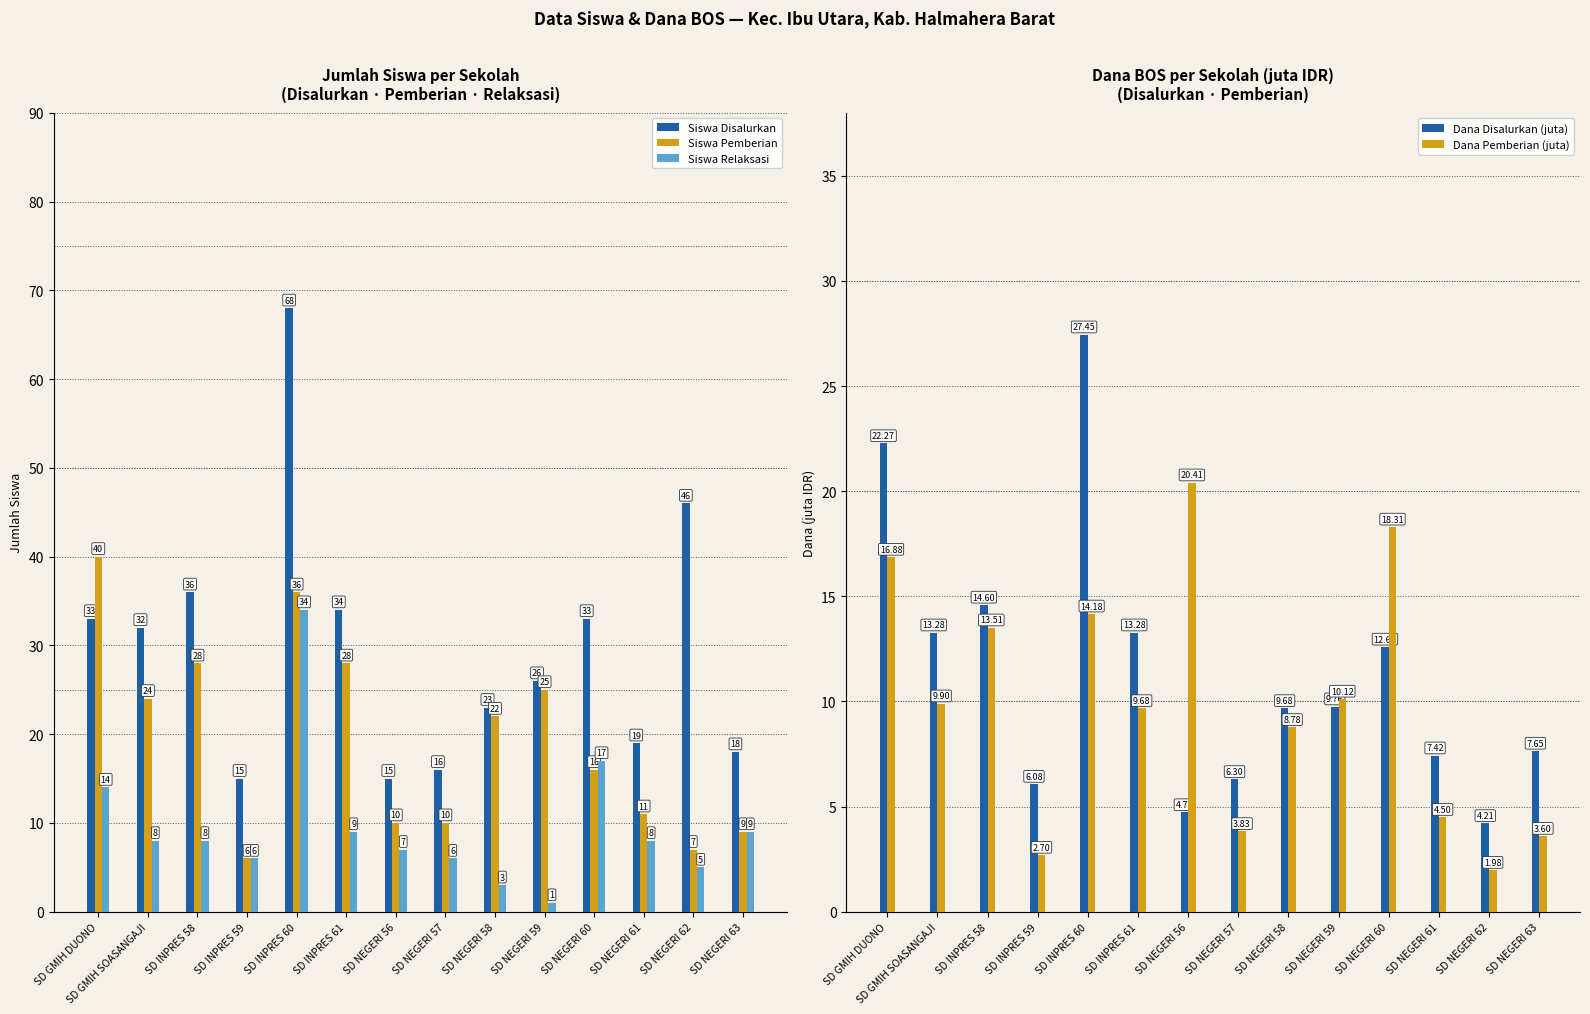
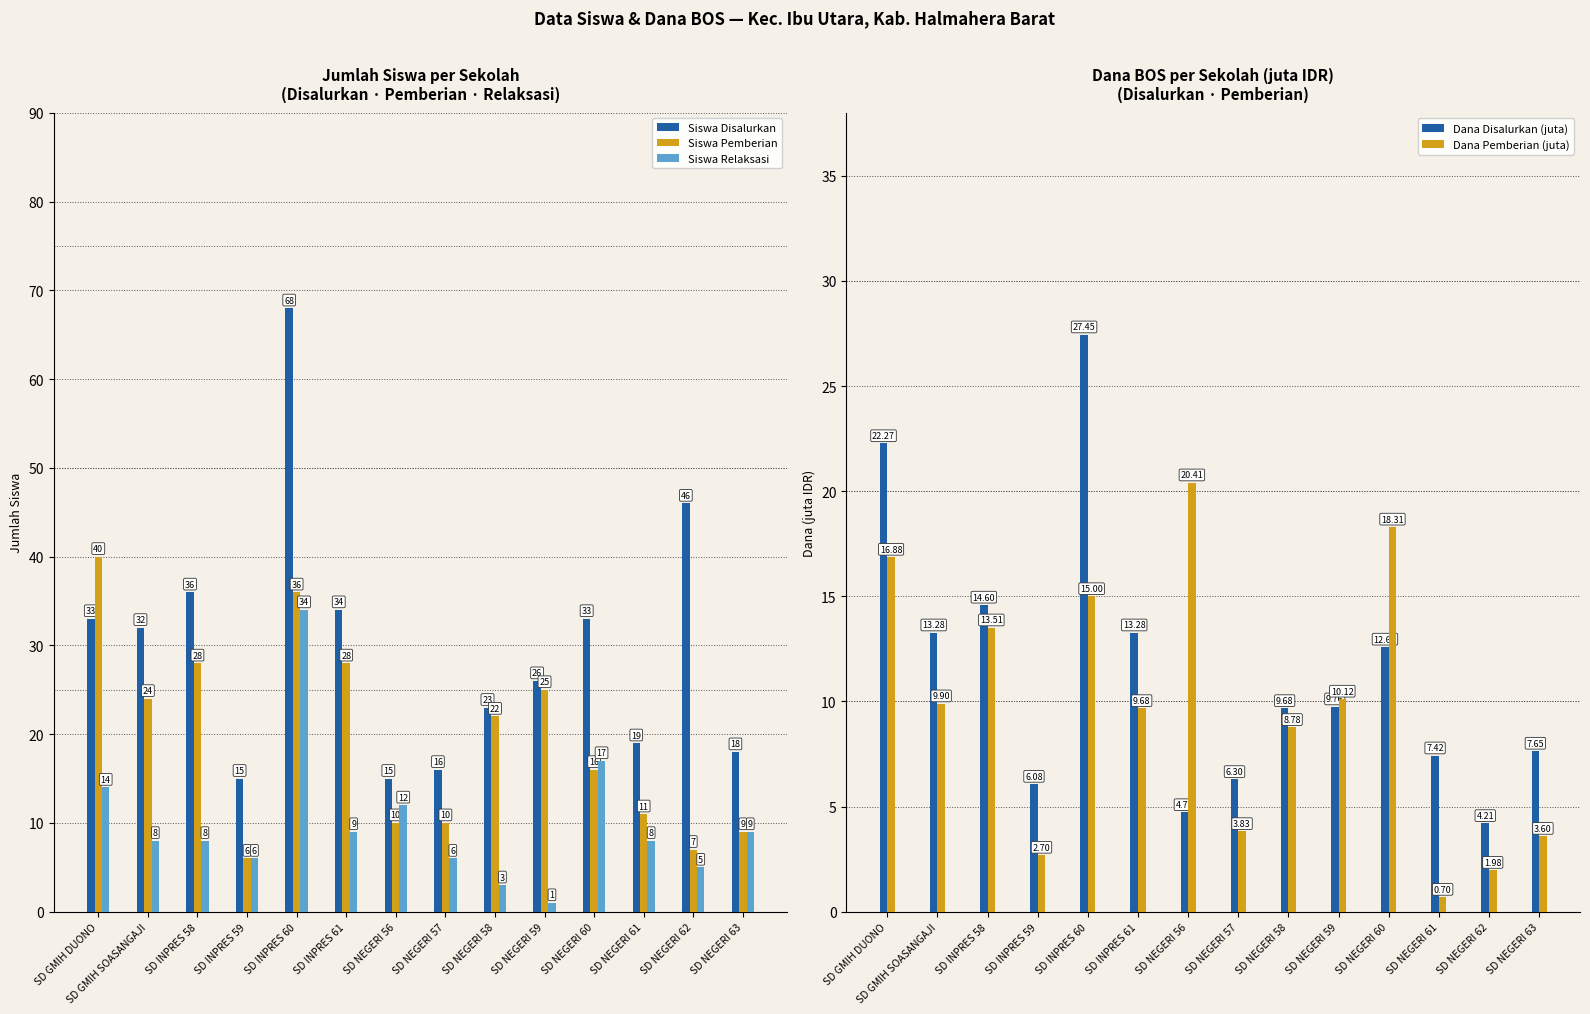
  {
    "Jumlah Siswa per Sekolah (Disalurkan · Pemberian · Relaksasi)": {
      "Siswa Relaksasi": {
-       "SD NEGERI 56": 7
+       "SD NEGERI 56": 12
      }
    },
    "Dana BOS per Sekolah (juta IDR) (Disalurkan · Pemberian)": {
      "Dana Pemberian (juta)": {
-       "SD INPRES 60": 14.18,
-       "SD NEGERI 61": 4.50
+       "SD INPRES 60": 15.00,
+       "SD NEGERI 61": 0.70
      }
    }
  }
